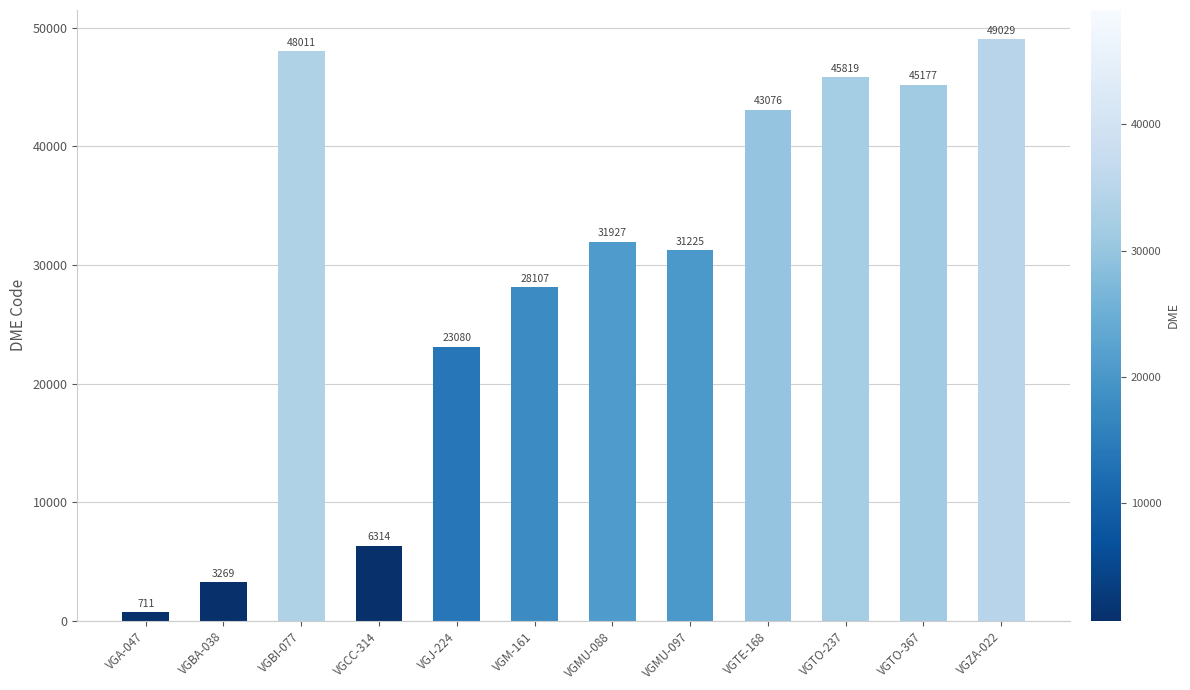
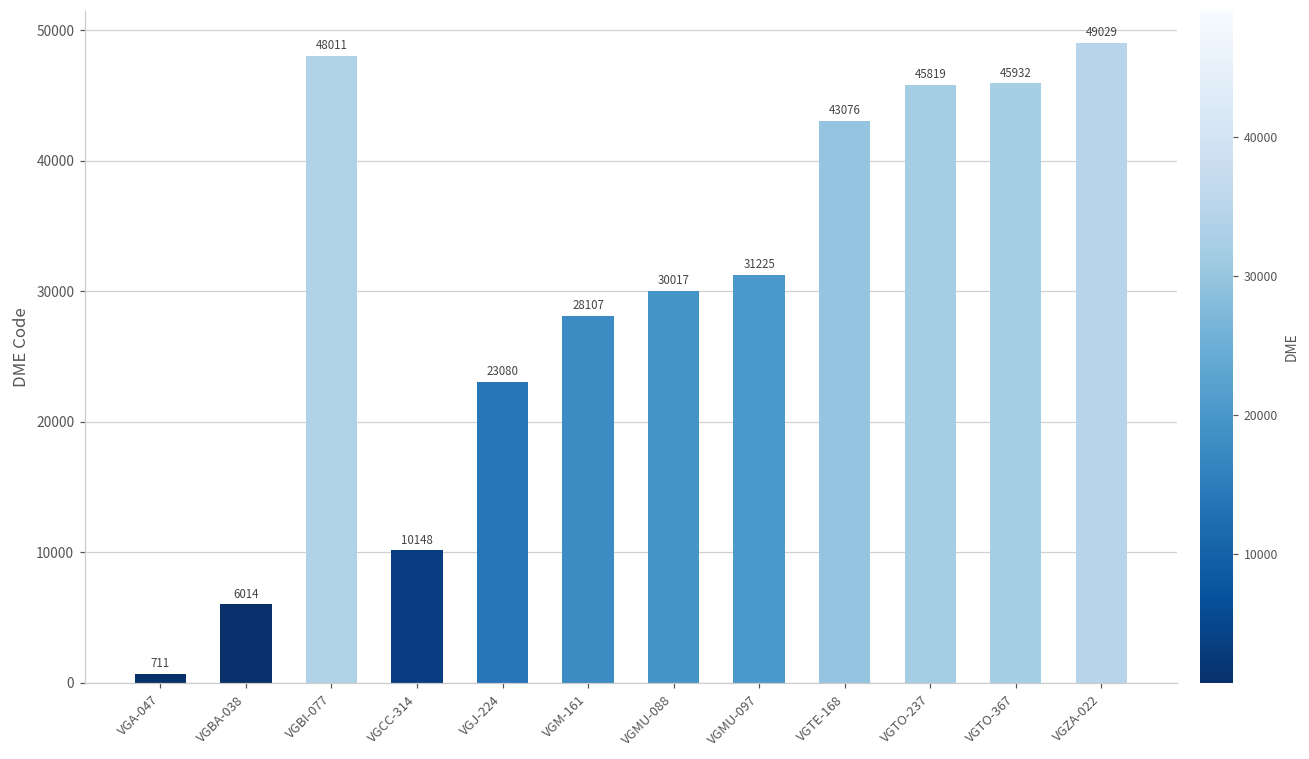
  {
    "VGA-047": 711,
-   "VGBA-038": 3269,
+   "VGBA-038": 6014,
    "VGBI-077": 48011,
-   "VGCC-314": 6314,
+   "VGCC-314": 10148,
    "VGJ-224": 23080,
    "VGM-161": 28107,
-   "VGMU-088": 31927,
+   "VGMU-088": 30017,
    "VGMU-097": 31225,
    "VGTE-168": 43076,
    "VGTO-237": 45819,
-   "VGTO-367": 45177,
+   "VGTO-367": 45932,
    "VGZA-022": 49029
  }
